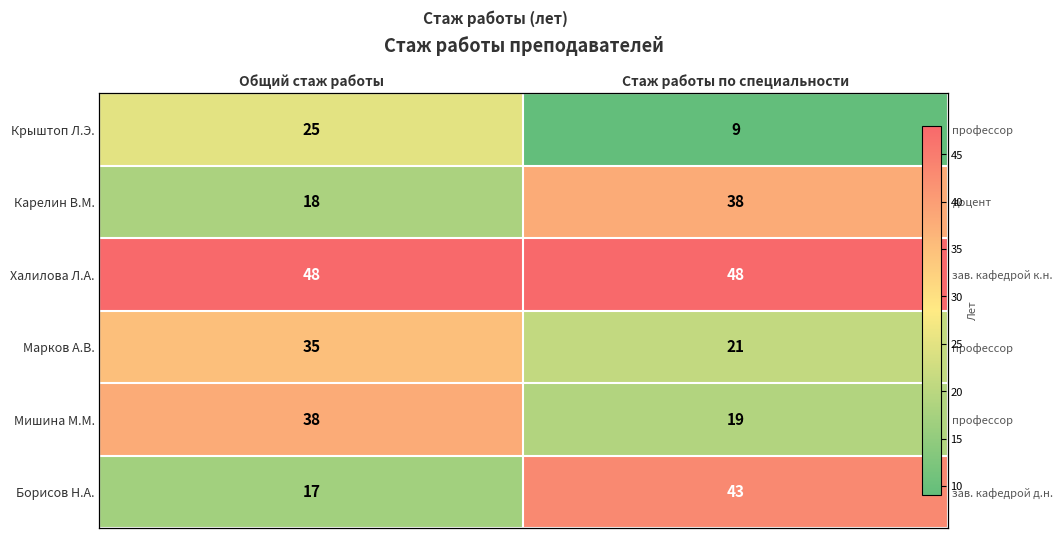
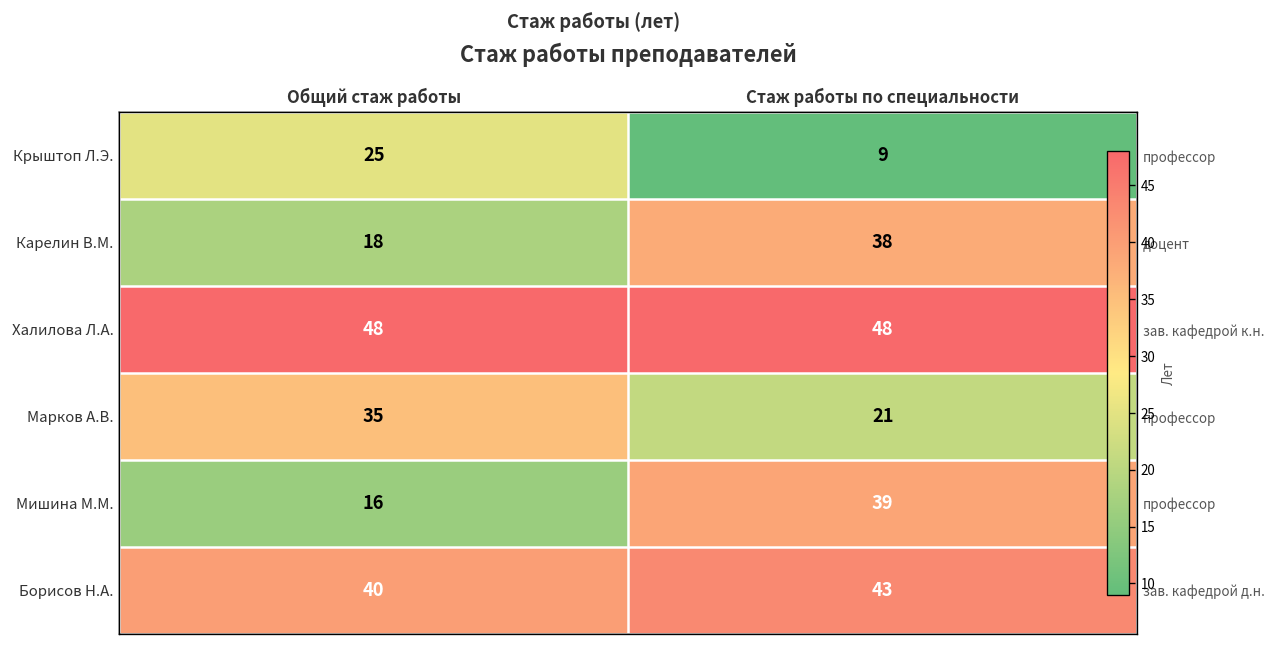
  {
    "Крыштоп Л.Э.": {
      "Общий стаж работы": 25,
      "Стаж работы по специальности": 9
    },
    "Карелин В.М.": {
      "Общий стаж работы": 18,
      "Стаж работы по специальности": 38
    },
    "Халилова Л.А.": {
      "Общий стаж работы": 48,
      "Стаж работы по специальности": 48
    },
    "Марков А.В.": {
      "Общий стаж работы": 35,
      "Стаж работы по специальности": 21
    },
    "Мишина М.М.": {
-     "Общий стаж работы": 38,
-     "Стаж работы по специальности": 19
+     "Общий стаж работы": 16,
+     "Стаж работы по специальности": 39
    },
    "Борисов Н.А.": {
-     "Общий стаж работы": 17,
+     "Общий стаж работы": 40,
      "Стаж работы по специальности": 43
    }
  }
